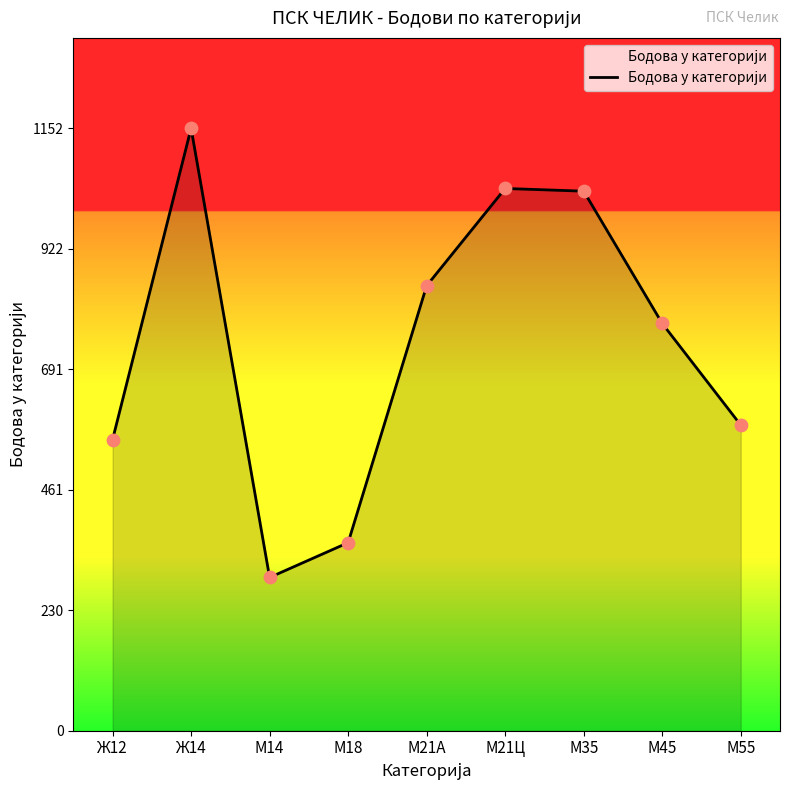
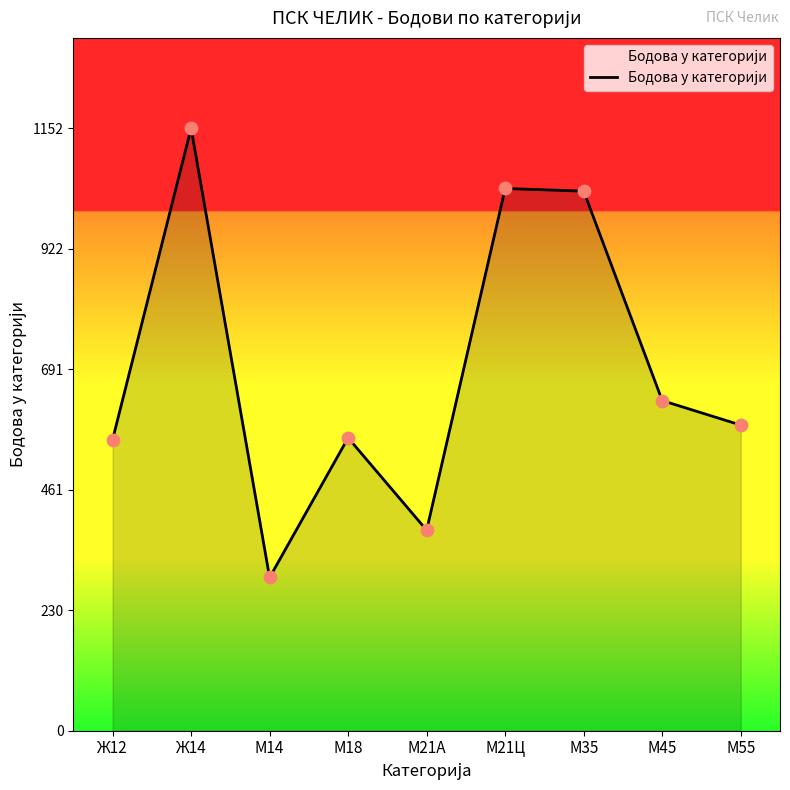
  {
    "Ж12": 560,
    "Ж14": 1150,
    "М14": 290,
-   "М18": 360,
-   "М21А": 850,
+   "М18": 560,
+   "М21А": 380,
    "М21Ц": 1040,
    "М35": 1030,
-   "М45": 780,
+   "М45": 630,
    "М55": 580
  }
